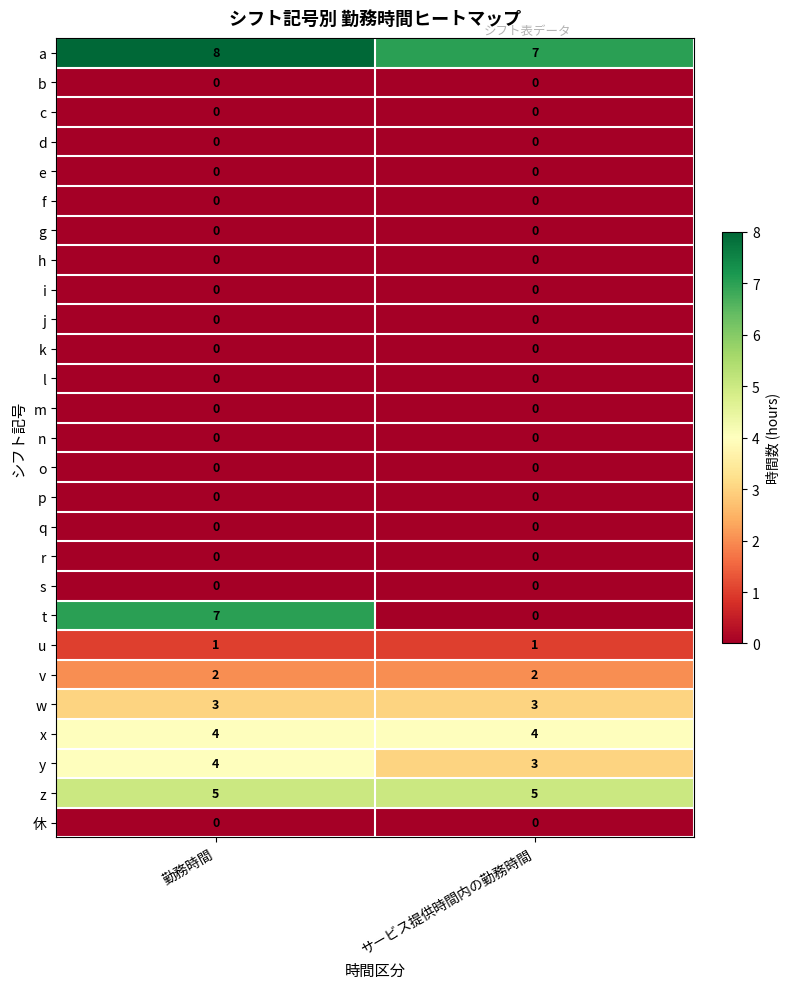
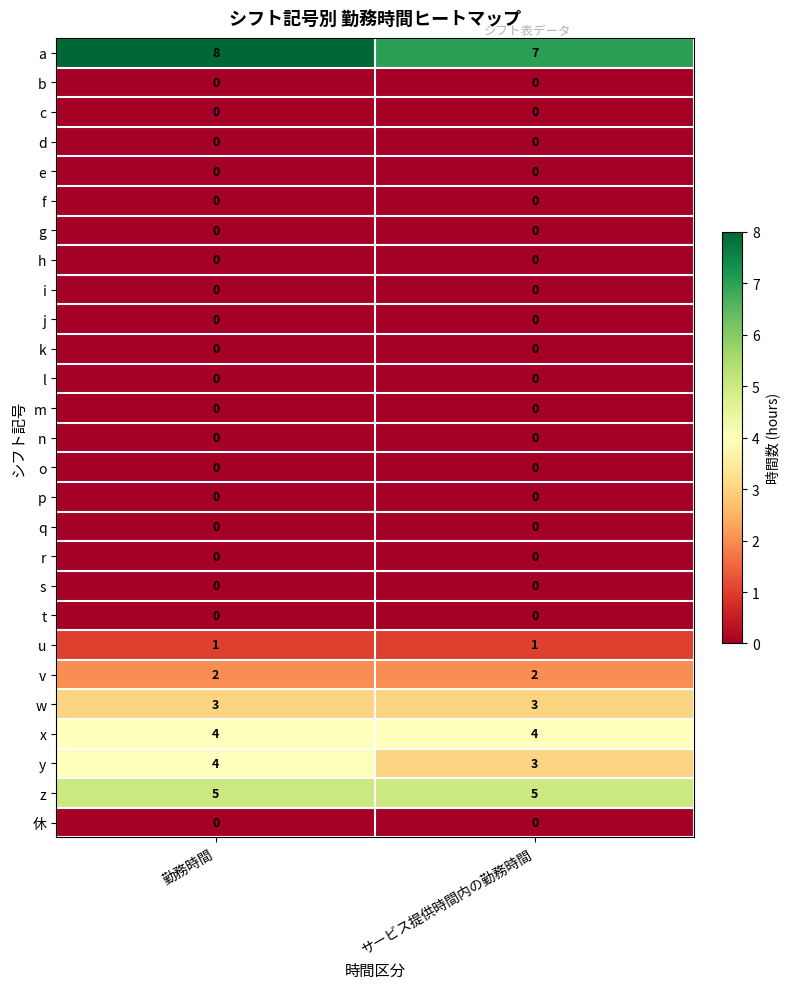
  {
    "a": {
      "勤務時間": 8,
      "サービス提供時間内の勤務時間": 7
    },
    "b": {
      "勤務時間": 0,
      "サービス提供時間内の勤務時間": 0
    },
    "c": {
      "勤務時間": 0,
      "サービス提供時間内の勤務時間": 0
    },
    "d": {
      "勤務時間": 0,
      "サービス提供時間内の勤務時間": 0
    },
    "e": {
      "勤務時間": 0,
      "サービス提供時間内の勤務時間": 0
    },
    "f": {
      "勤務時間": 0,
      "サービス提供時間内の勤務時間": 0
    },
    "g": {
      "勤務時間": 0,
      "サービス提供時間内の勤務時間": 0
    },
    "h": {
      "勤務時間": 0,
      "サービス提供時間内の勤務時間": 0
    },
    "i": {
      "勤務時間": 0,
      "サービス提供時間内の勤務時間": 0
    },
    "j": {
      "勤務時間": 0,
      "サービス提供時間内の勤務時間": 0
    },
    "k": {
      "勤務時間": 0,
      "サービス提供時間内の勤務時間": 0
    },
    "l": {
      "勤務時間": 0,
      "サービス提供時間内の勤務時間": 0
    },
    "m": {
      "勤務時間": 0,
      "サービス提供時間内の勤務時間": 0
    },
    "n": {
      "勤務時間": 0,
      "サービス提供時間内の勤務時間": 0
    },
    "o": {
      "勤務時間": 0,
      "サービス提供時間内の勤務時間": 0
    },
    "p": {
      "勤務時間": 0,
      "サービス提供時間内の勤務時間": 0
    },
    "q": {
      "勤務時間": 0,
      "サービス提供時間内の勤務時間": 0
    },
    "r": {
      "勤務時間": 0,
      "サービス提供時間内の勤務時間": 0
    },
    "s": {
      "勤務時間": 0,
      "サービス提供時間内の勤務時間": 0
    },
    "t": {
-     "勤務時間": 7,
+     "勤務時間": 0,
      "サービス提供時間内の勤務時間": 0
    },
    "u": {
      "勤務時間": 1,
      "サービス提供時間内の勤務時間": 1
    },
    "v": {
      "勤務時間": 2,
      "サービス提供時間内の勤務時間": 2
    },
    "w": {
      "勤務時間": 3,
      "サービス提供時間内の勤務時間": 3
    },
    "x": {
      "勤務時間": 4,
      "サービス提供時間内の勤務時間": 4
    },
    "y": {
      "勤務時間": 4,
      "サービス提供時間内の勤務時間": 3
    },
    "z": {
      "勤務時間": 5,
      "サービス提供時間内の勤務時間": 5
    },
    "休": {
      "勤務時間": 0,
      "サービス提供時間内の勤務時間": 0
    }
  }
